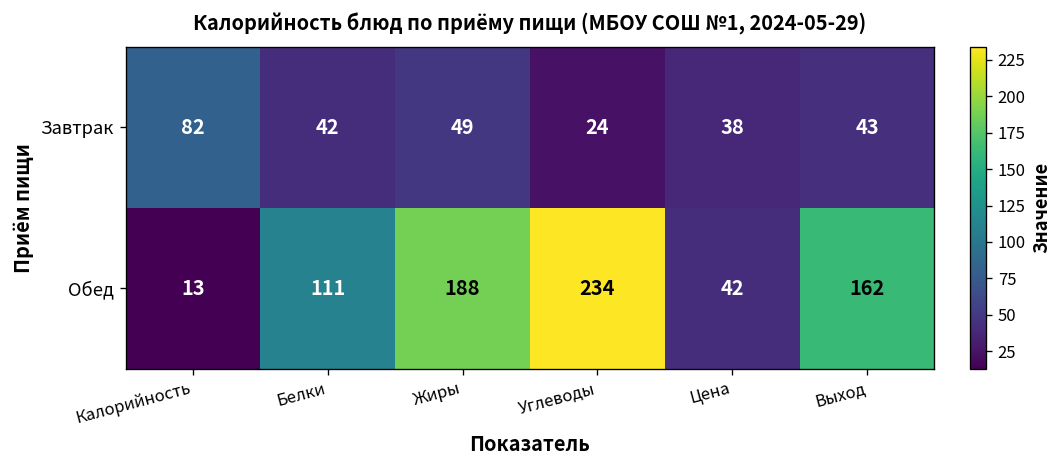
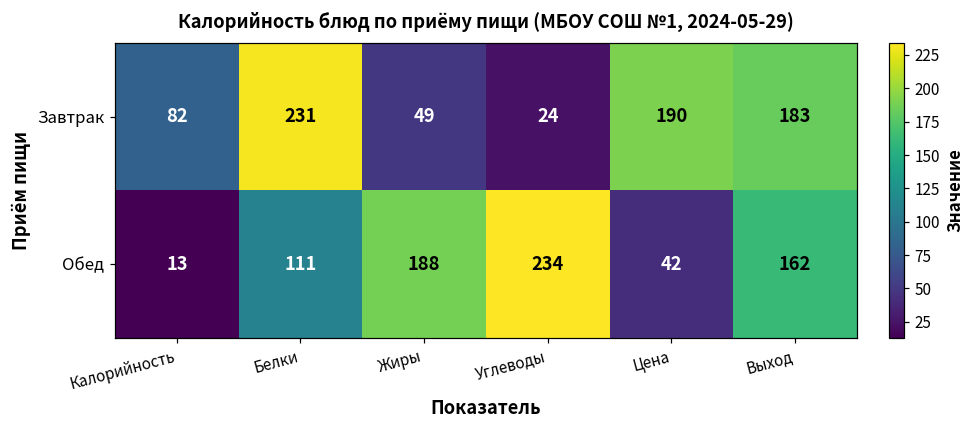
  {
    "Завтрак": {
      "Калорийность": 82,
-     "Белки": 42,
+     "Белки": 231,
      "Жиры": 49,
      "Углеводы": 24,
-     "Цена": 38,
-     "Выход": 43
+     "Цена": 190,
+     "Выход": 183
    },
    "Обед": {
      "Калорийность": 13,
      "Белки": 111,
      "Жиры": 188,
      "Углеводы": 234,
      "Цена": 42,
      "Выход": 162
    }
  }
